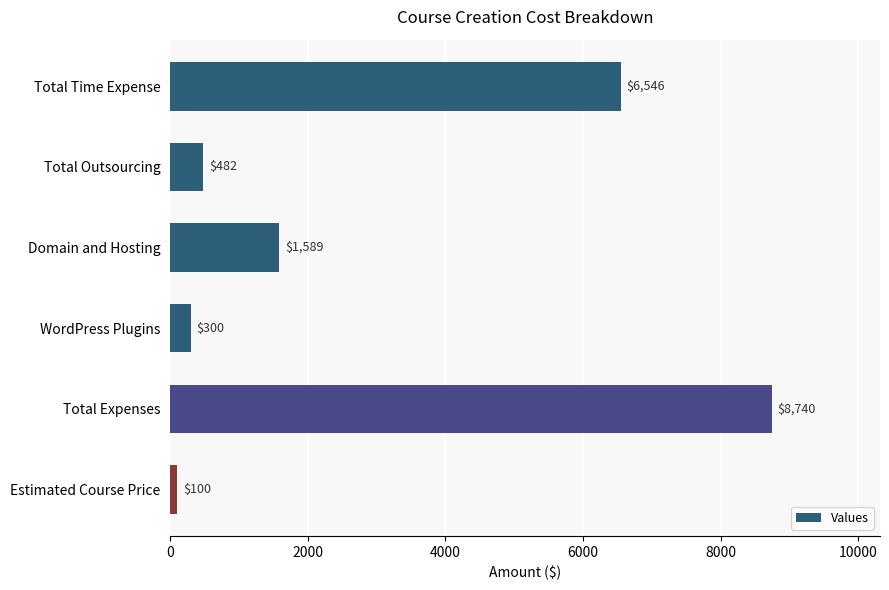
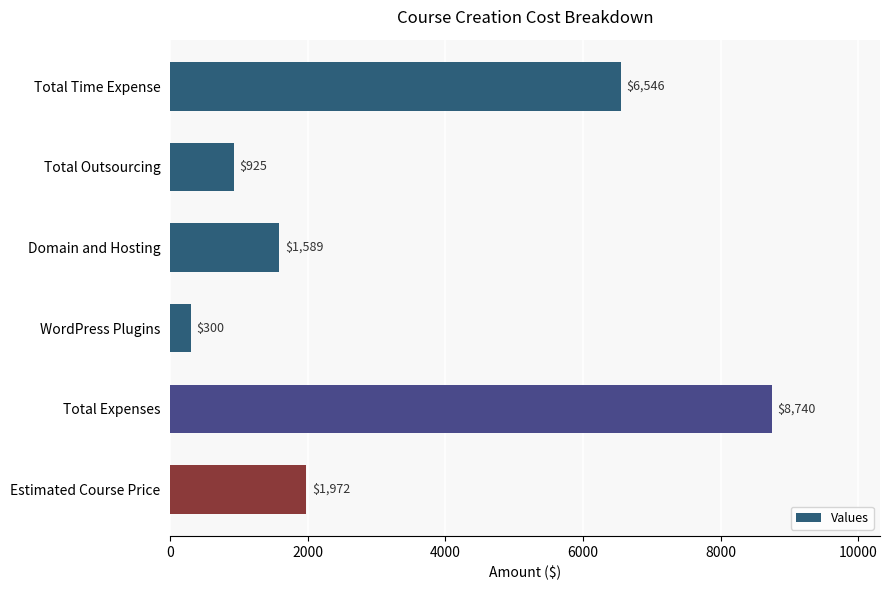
  {
    "Total Time Expense": "$6,546",
-   "Total Outsourcing": "$482",
+   "Total Outsourcing": "$925",
    "Domain and Hosting": "$1,589",
    "WordPress Plugins": "$300",
    "Total Expenses": "$8,740",
-   "Estimated Course Price": "$100"
+   "Estimated Course Price": "$1,972"
  }
